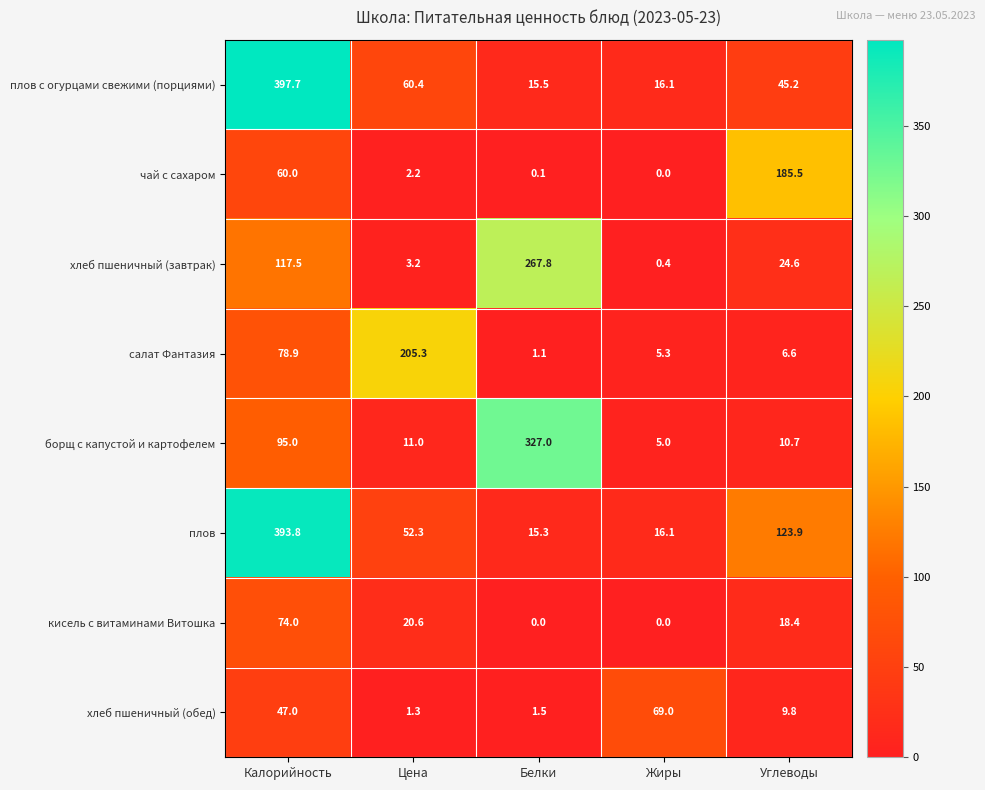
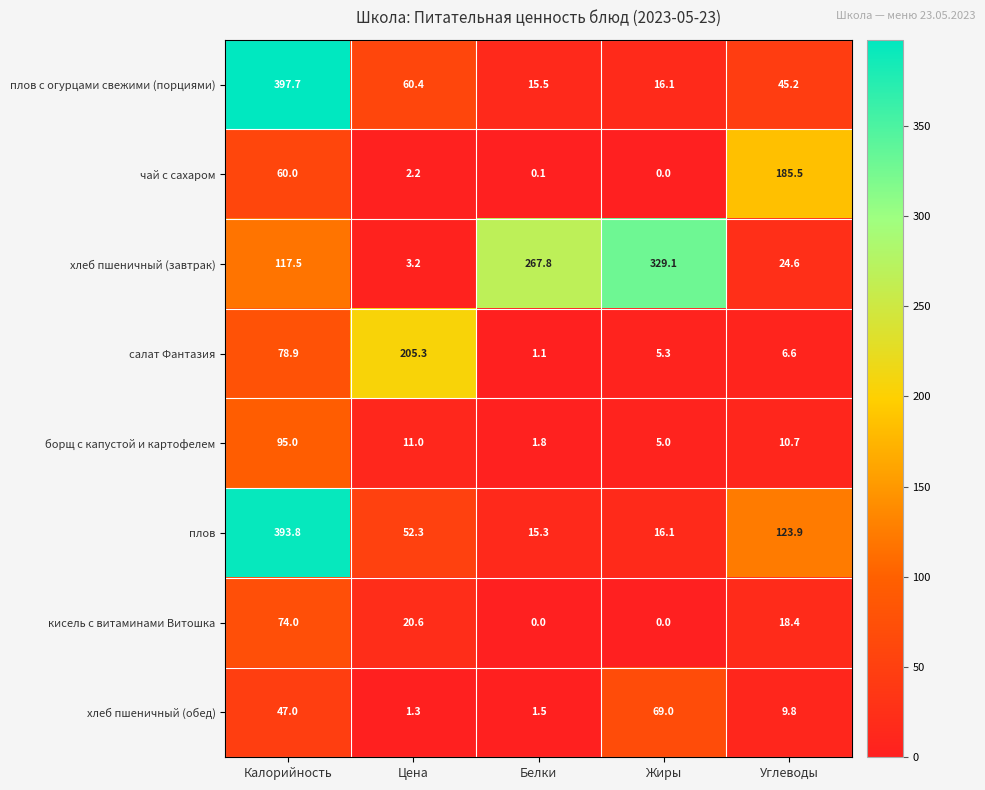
  {
    "плов с огурцами свежими (порциями)": {
      "Калорийность": 397.7,
      "Цена": 60.4,
      "Белки": 15.5,
      "Жиры": 16.1,
      "Углеводы": 45.2
    },
    "чай с сахаром": {
      "Калорийность": 60.0,
      "Цена": 2.2,
      "Белки": 0.1,
      "Жиры": 0.0,
      "Углеводы": 185.5
    },
    "хлеб пшеничный (завтрак)": {
      "Калорийность": 117.5,
      "Цена": 3.2,
      "Белки": 267.8,
-     "Жиры": 0.4,
+     "Жиры": 329.1,
      "Углеводы": 24.6
    },
    "салат Фантазия": {
      "Калорийность": 78.9,
      "Цена": 205.3,
      "Белки": 1.1,
      "Жиры": 5.3,
      "Углеводы": 6.6
    },
    "борщ с капустой и картофелем": {
      "Калорийность": 95.0,
      "Цена": 11.0,
-     "Белки": 327.0,
+     "Белки": 1.8,
      "Жиры": 5.0,
      "Углеводы": 10.7
    },
    "плов": {
      "Калорийность": 393.8,
      "Цена": 52.3,
      "Белки": 15.3,
      "Жиры": 16.1,
      "Углеводы": 123.9
    },
    "кисель с витаминами Витошка": {
      "Калорийность": 74.0,
      "Цена": 20.6,
      "Белки": 0.0,
      "Жиры": 0.0,
      "Углеводы": 18.4
    },
    "хлеб пшеничный (обед)": {
      "Калорийность": 47.0,
      "Цена": 1.3,
      "Белки": 1.5,
      "Жиры": 69.0,
      "Углеводы": 9.8
    }
  }
